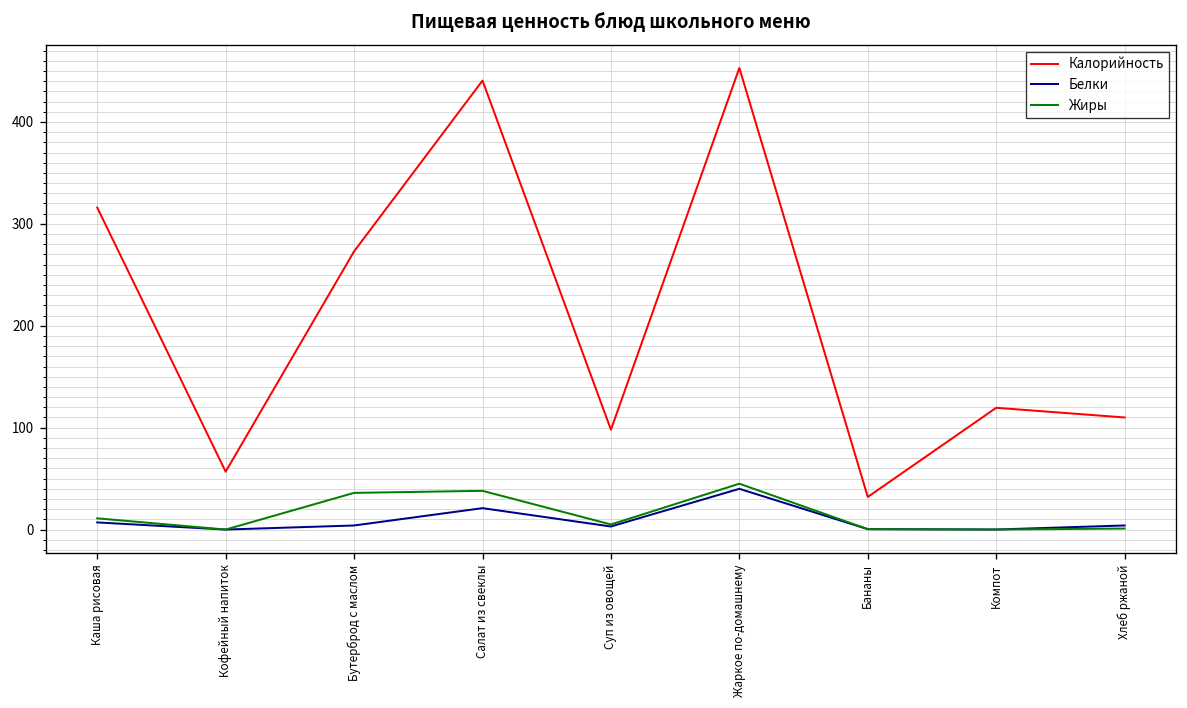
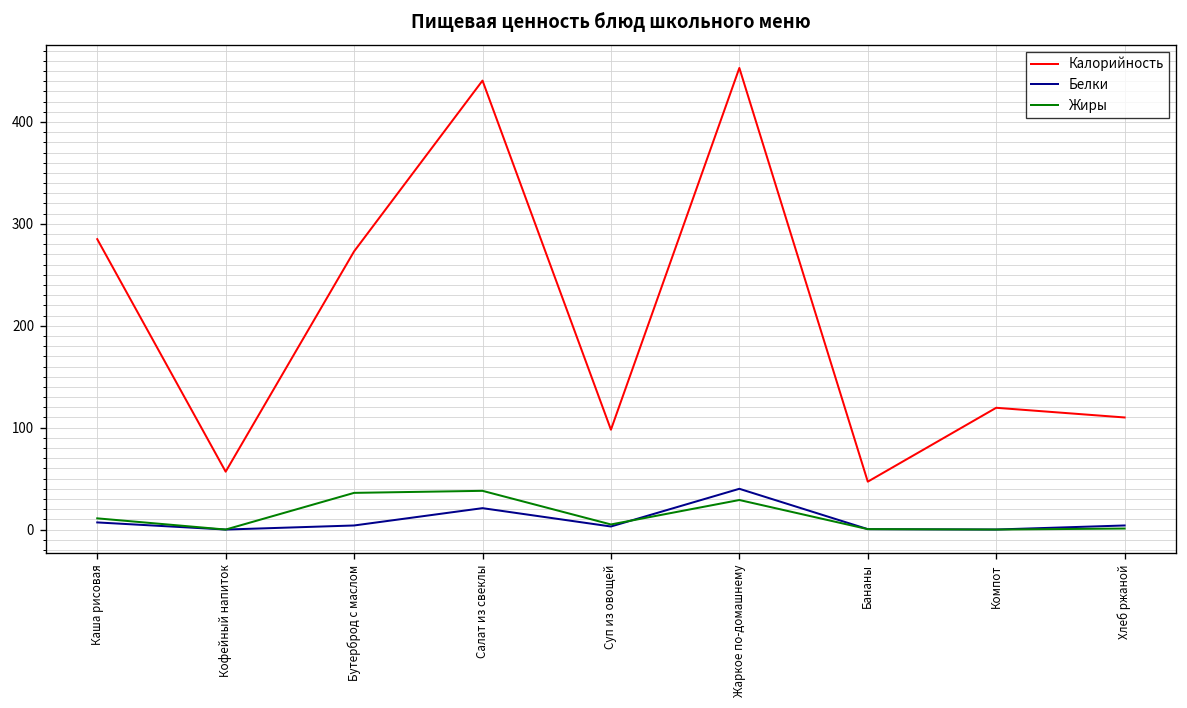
  {
    "Калорийность": {
-     "Каша рисовая": 320,
+     "Каша рисовая": 290,
      "Кофейный напиток": 60,
      "Бутерброд с маслом": 270,
      "Салат из свеклы": 440,
      "Суп из овощей": 100,
      "Жаркое по-домашнему": 450,
-     "Бананы": 30,
+     "Бананы": 50,
      "Компот": 120,
      "Хлеб ржаной": 110
    },
    "Белки": {
      "Каша рисовая": 10,
      "Бутерброд с маслом": 0,
      "Салат из свеклы": 20,
      "Жаркое по-домашнему": 40
    },
    "Жиры": {
      "Каша рисовая": 10,
      "Бутерброд с маслом": 40,
      "Салат из свеклы": 40,
-     "Жаркое по-домашнему": 50
+     "Жаркое по-домашнему": 30
    }
  }
